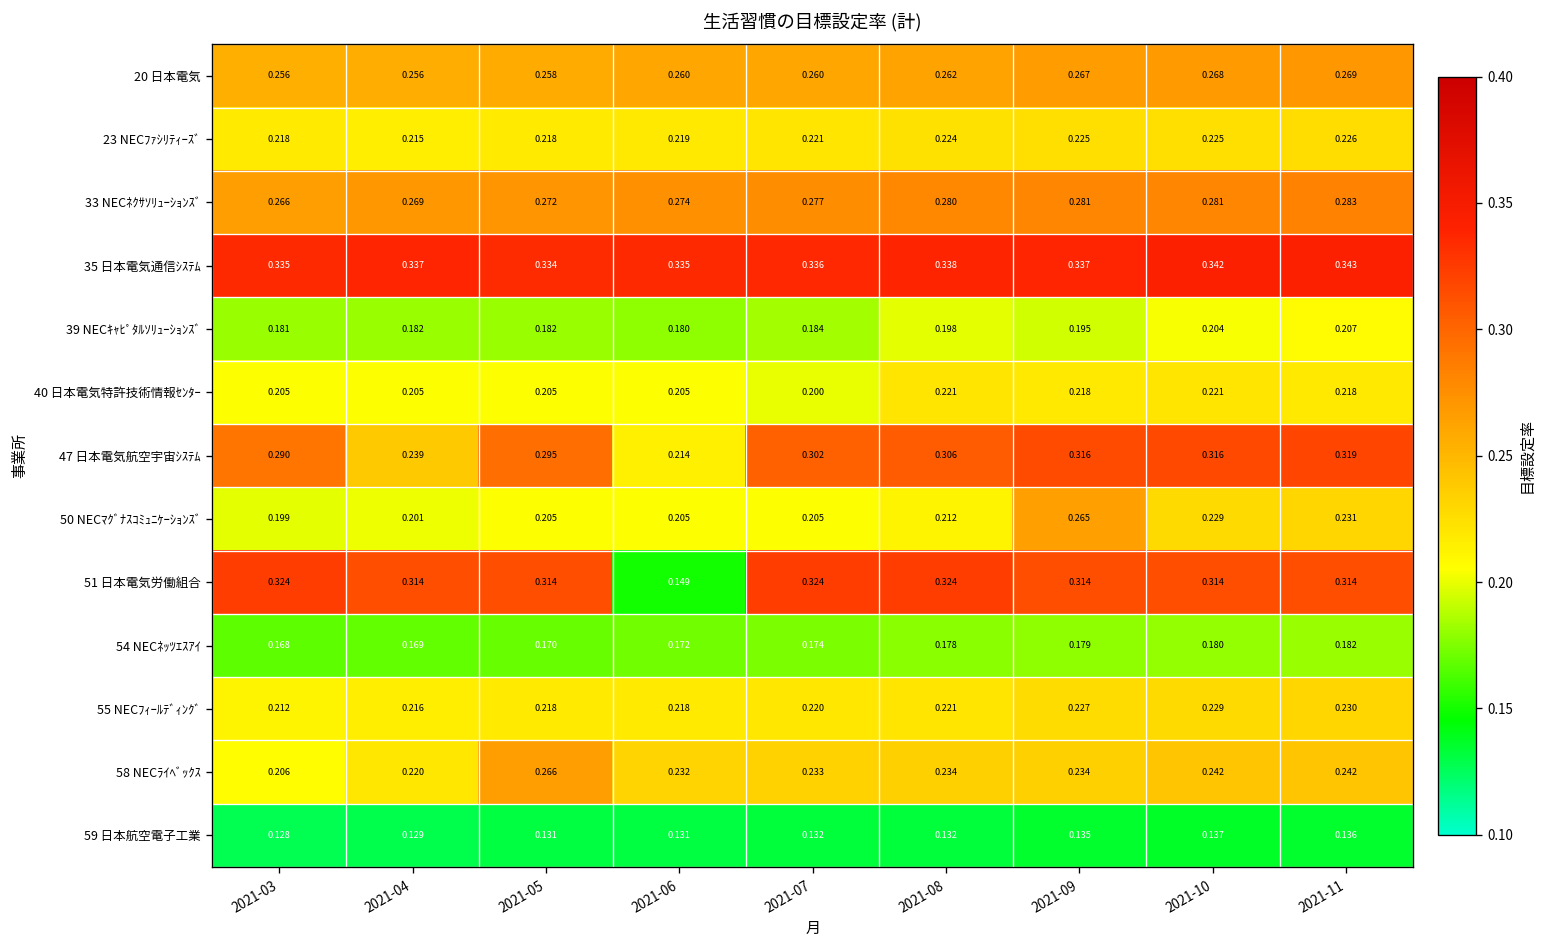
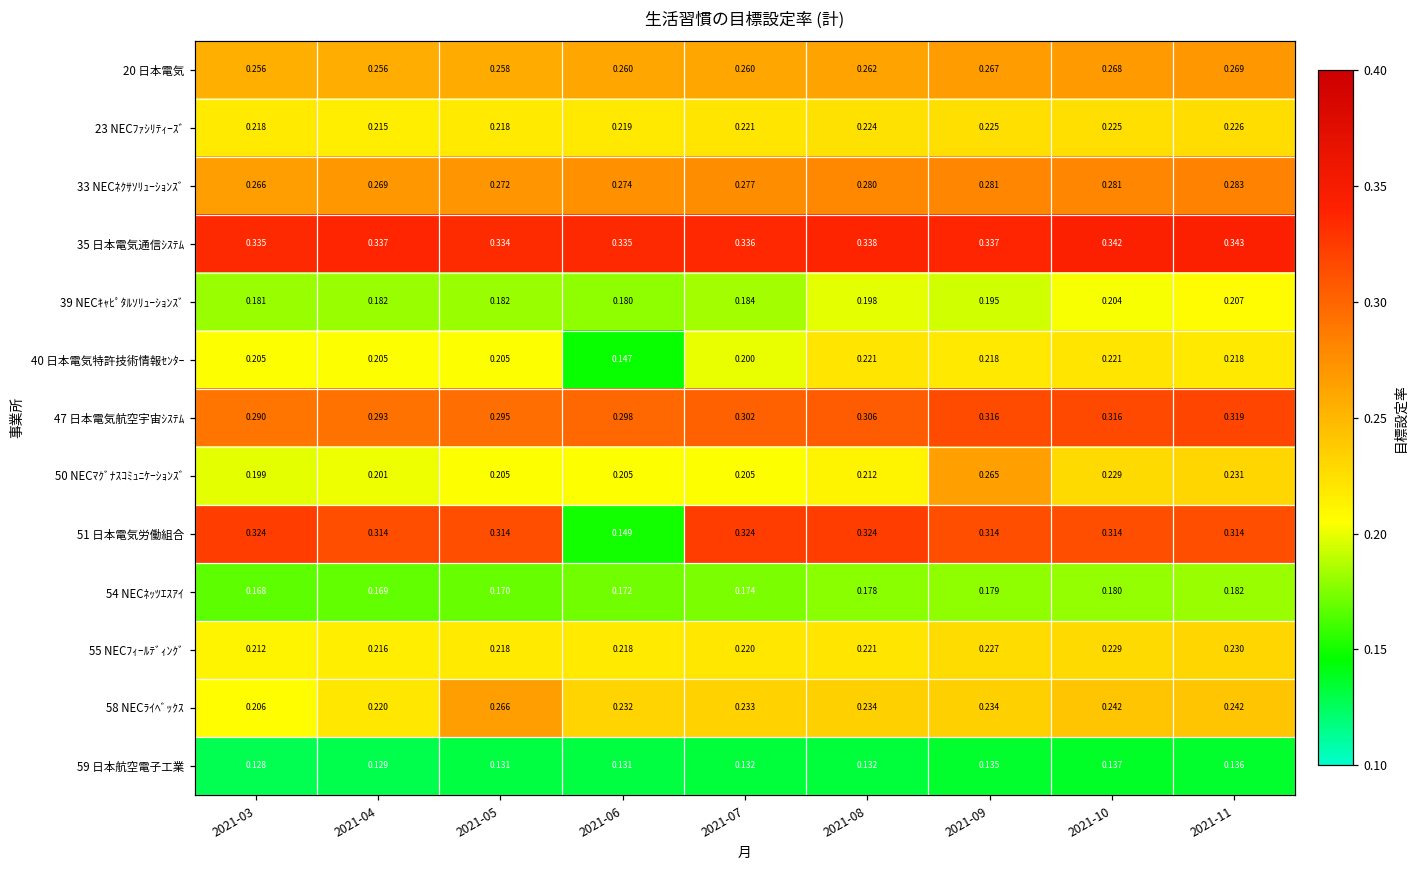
  {
    "20 日本電気": {
      "2021-03": 0.256,
      "2021-04": 0.256,
      "2021-05": 0.258,
      "2021-06": 0.260,
      "2021-07": 0.260,
      "2021-08": 0.262,
      "2021-09": 0.267,
      "2021-10": 0.268,
      "2021-11": 0.269
    },
    "23 NECﾌｧｼﾘﾃｨｰｽﾞ": {
      "2021-03": 0.218,
      "2021-04": 0.215,
      "2021-05": 0.218,
      "2021-06": 0.219,
      "2021-07": 0.221,
      "2021-08": 0.224,
      "2021-09": 0.225,
      "2021-10": 0.225,
      "2021-11": 0.226
    },
    "33 NECﾈｸｻｿﾘｭｰｼｮﾝｽﾞ": {
      "2021-03": 0.266,
      "2021-04": 0.269,
      "2021-05": 0.272,
      "2021-06": 0.274,
      "2021-07": 0.277,
      "2021-08": 0.280,
      "2021-09": 0.281,
      "2021-10": 0.281,
      "2021-11": 0.283
    },
    "35 日本電気通信ｼｽﾃﾑ": {
      "2021-03": 0.335,
      "2021-04": 0.337,
      "2021-05": 0.334,
      "2021-06": 0.335,
      "2021-07": 0.336,
      "2021-08": 0.338,
      "2021-09": 0.337,
      "2021-10": 0.342,
      "2021-11": 0.343
    },
    "39 NECｷｬﾋﾟﾀﾙｿﾘｭｰｼｮﾝｽﾞ": {
      "2021-03": 0.181,
      "2021-04": 0.182,
      "2021-05": 0.182,
      "2021-06": 0.180,
      "2021-07": 0.184,
      "2021-08": 0.198,
      "2021-09": 0.195,
      "2021-10": 0.204,
      "2021-11": 0.207
    },
    "40 日本電気特許技術情報ｾﾝﾀｰ": {
      "2021-03": 0.205,
      "2021-04": 0.205,
      "2021-05": 0.205,
-     "2021-06": 0.205,
+     "2021-06": 0.147,
      "2021-07": 0.200,
      "2021-08": 0.221,
      "2021-09": 0.218,
      "2021-10": 0.221,
      "2021-11": 0.218
    },
    "47 日本電気航空宇宙ｼｽﾃﾑ": {
      "2021-03": 0.290,
-     "2021-04": 0.239,
+     "2021-04": 0.293,
      "2021-05": 0.295,
-     "2021-06": 0.214,
+     "2021-06": 0.298,
      "2021-07": 0.302,
      "2021-08": 0.306,
      "2021-09": 0.316,
      "2021-10": 0.316,
      "2021-11": 0.319
    },
    "50 NECﾏｸﾞﾅｽｺﾐｭﾆｹｰｼｮﾝｽﾞ": {
      "2021-03": 0.199,
      "2021-04": 0.201,
      "2021-05": 0.205,
      "2021-06": 0.205,
      "2021-07": 0.205,
      "2021-08": 0.212,
      "2021-09": 0.265,
      "2021-10": 0.229,
      "2021-11": 0.231
    },
    "51 日本電気労働組合": {
      "2021-03": 0.324,
      "2021-04": 0.314,
      "2021-05": 0.314,
      "2021-06": 0.149,
      "2021-07": 0.324,
      "2021-08": 0.324,
      "2021-09": 0.314,
      "2021-10": 0.314,
      "2021-11": 0.314
    },
    "54 NECﾈｯﾂｴｽｱｲ": {
      "2021-03": 0.168,
      "2021-04": 0.169,
      "2021-05": 0.170,
      "2021-06": 0.172,
      "2021-07": 0.174,
      "2021-08": 0.178,
      "2021-09": 0.179,
      "2021-10": 0.180,
      "2021-11": 0.182
    },
    "55 NECﾌｨｰﾙﾃﾞｨﾝｸﾞ": {
      "2021-03": 0.212,
      "2021-04": 0.216,
      "2021-05": 0.218,
      "2021-06": 0.218,
      "2021-07": 0.220,
      "2021-08": 0.221,
      "2021-09": 0.227,
      "2021-10": 0.229,
      "2021-11": 0.230
    },
    "58 NECﾗｲﾍﾞｯｸｽ": {
      "2021-03": 0.206,
      "2021-04": 0.220,
      "2021-05": 0.266,
      "2021-06": 0.232,
      "2021-07": 0.233,
      "2021-08": 0.234,
      "2021-09": 0.234,
      "2021-10": 0.242,
      "2021-11": 0.242
    },
    "59 日本航空電子工業": {
      "2021-03": 0.128,
      "2021-04": 0.129,
      "2021-05": 0.131,
      "2021-06": 0.131,
      "2021-07": 0.132,
      "2021-08": 0.132,
      "2021-09": 0.135,
      "2021-10": 0.137,
      "2021-11": 0.136
    }
  }
